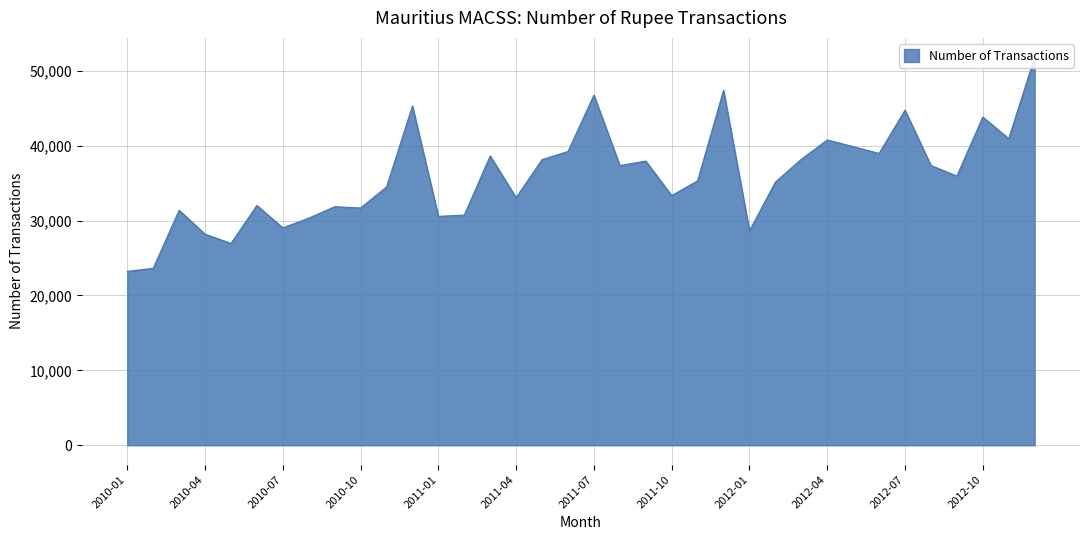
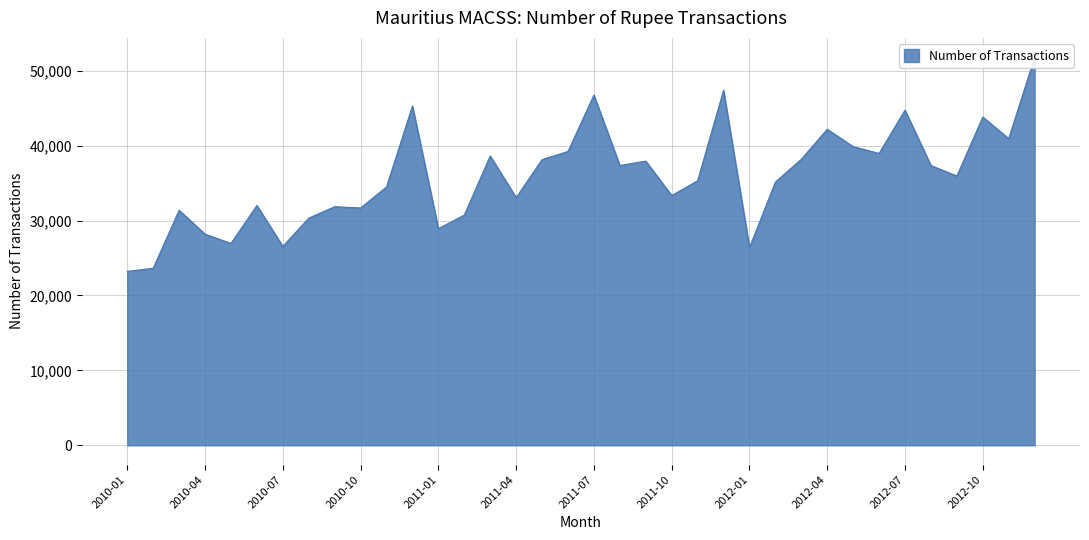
  {
    "2010-01": "23,000",
    "2010-04": "28,000",
-   "2010-07": "29,000",
+   "2010-07": "27,000",
    "2010-10": "32,000",
-   "2011-01": "31,000",
+   "2011-01": "29,000",
    "2011-04": "33,000",
    "2011-07": "47,000",
    "2011-10": "33,000",
-   "2012-01": "29,000",
-   "2012-04": "41,000",
+   "2012-01": "26,000",
+   "2012-04": "42,000",
    "2012-07": "45,000",
    "2012-10": "44,000"
  }
